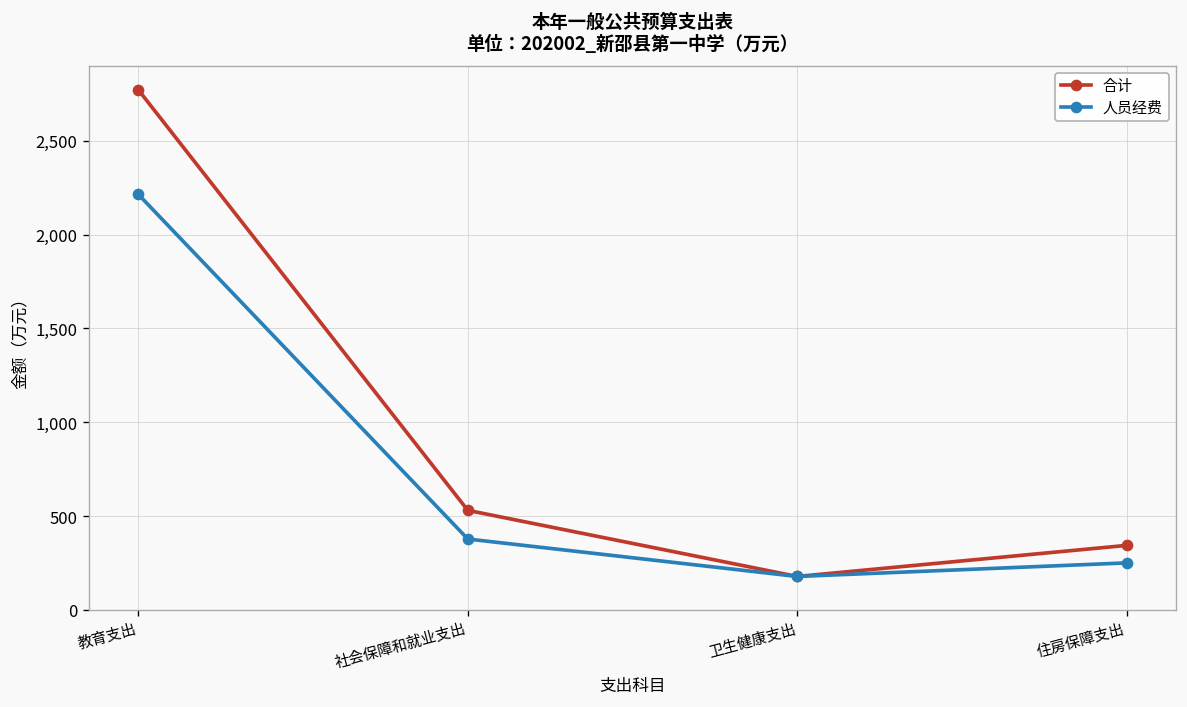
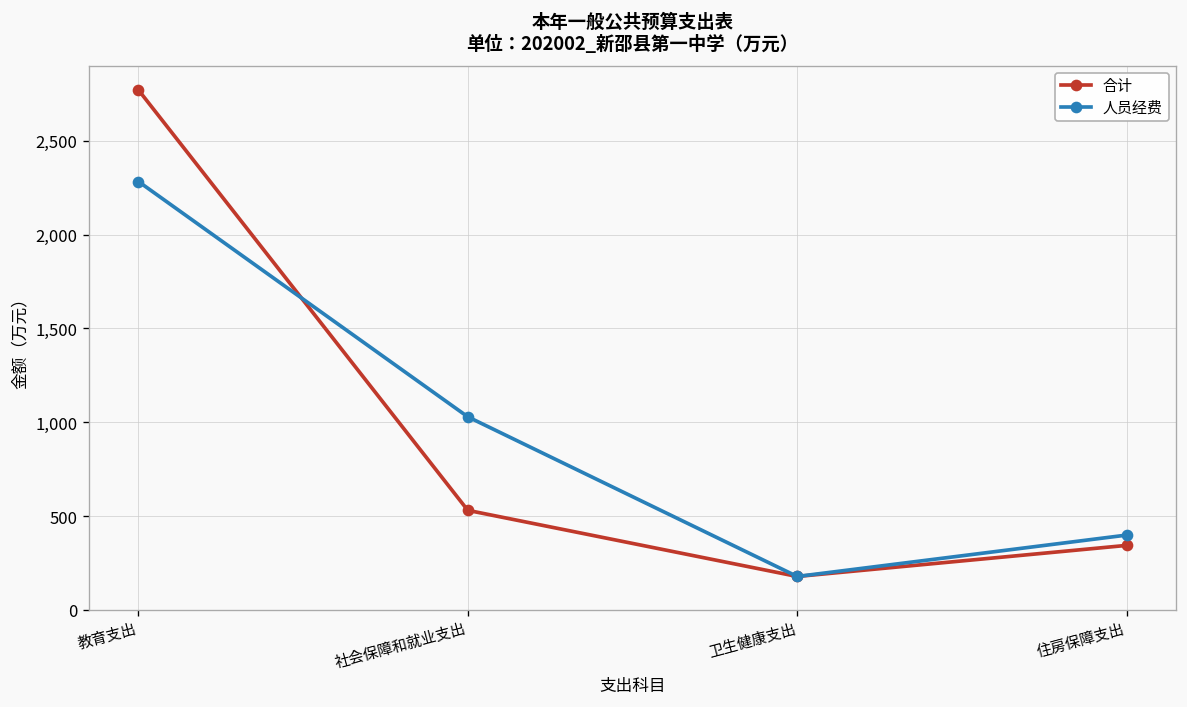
  {
    "合计": {
      "教育支出": "2,770",
      "社会保障和就业支出": "530",
      "住房保障支出": "340"
    },
    "人员经费": {
-     "教育支出": "2,210",
-     "社会保障和就业支出": "380",
-     "住房保障支出": "250"
+     "教育支出": "2,280",
+     "社会保障和就业支出": "1,030",
+     "住房保障支出": "400"
    }
  }
